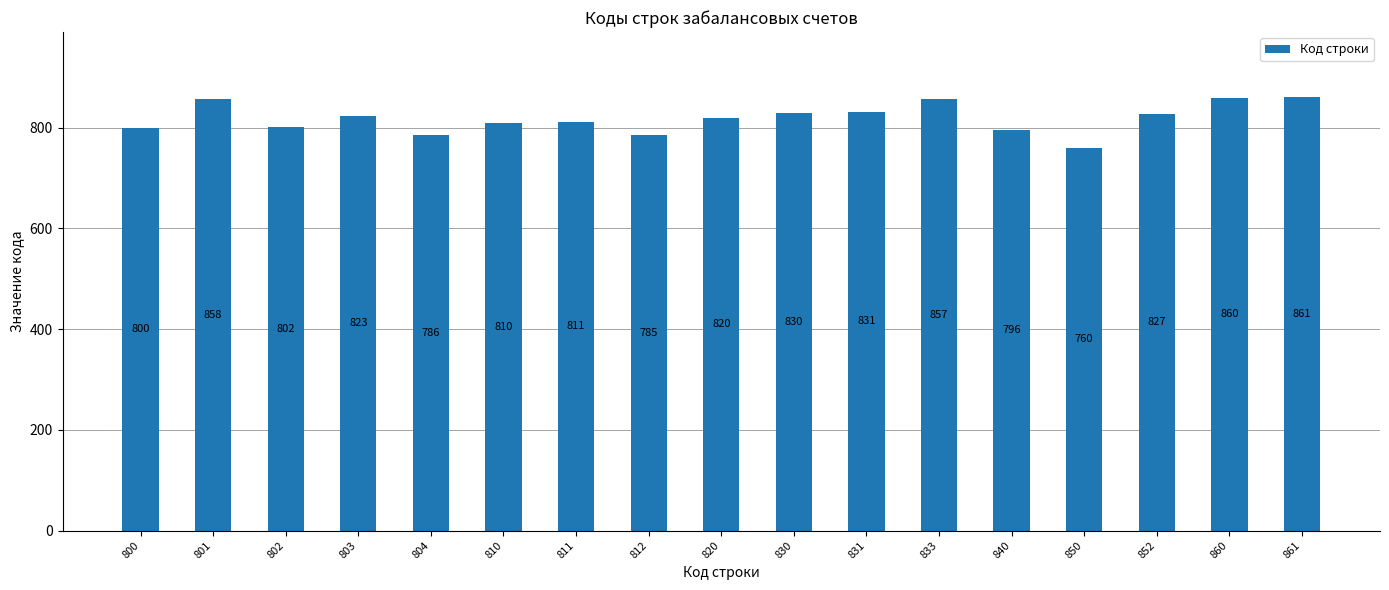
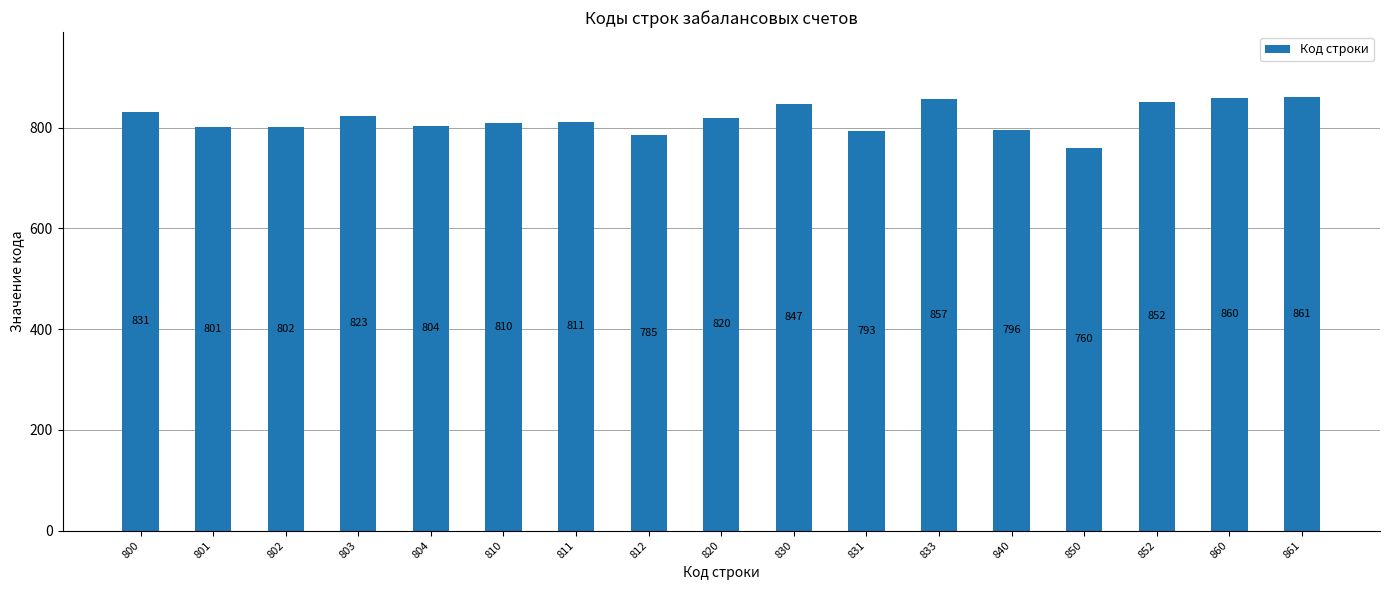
  {
-   "800": 800,
-   "801": 858,
+   "800": 831,
+   "801": 801,
    "802": 802,
    "803": 823,
-   "804": 786,
+   "804": 804,
    "810": 810,
    "811": 811,
    "812": 785,
    "820": 820,
-   "830": 830,
-   "831": 831,
+   "830": 847,
+   "831": 793,
    "833": 857,
    "840": 796,
    "850": 760,
-   "852": 827,
+   "852": 852,
    "860": 860,
    "861": 861
  }
